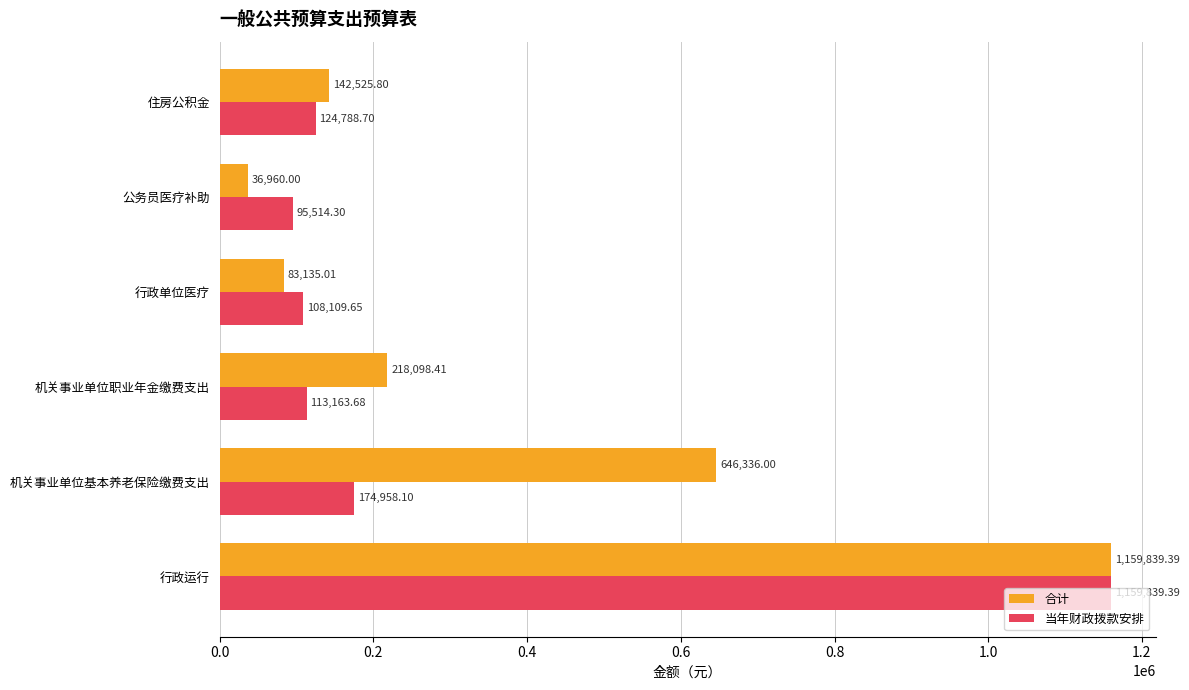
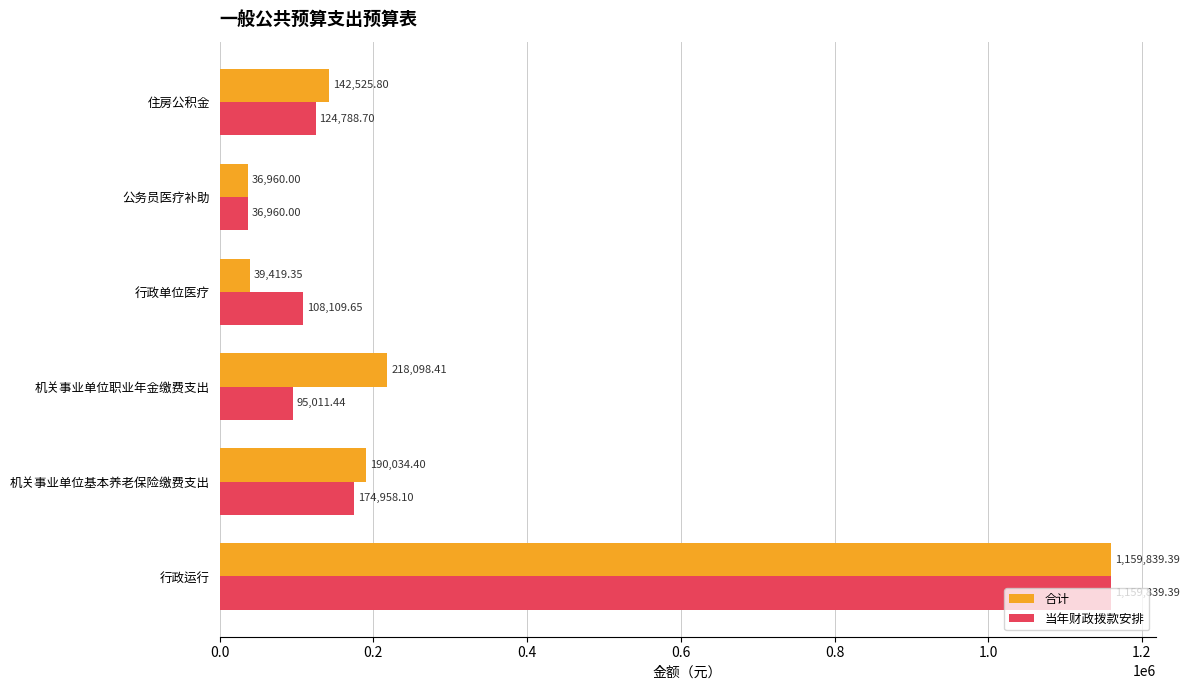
  {
    "合计": {
      "住房公积金": "142,525.80",
      "公务员医疗补助": "36,960.00",
-     "行政单位医疗": "83,135.01",
+     "行政单位医疗": "39,419.35",
      "机关事业单位职业年金缴费支出": "218,098.41",
-     "机关事业单位基本养老保险缴费支出": "646,336.00",
+     "机关事业单位基本养老保险缴费支出": "190,034.40",
      "行政运行": "1,159,839.39"
    },
    "当年财政拨款安排": {
      "住房公积金": "124,788.70",
-     "公务员医疗补助": "95,514.30",
+     "公务员医疗补助": "36,960.00",
      "行政单位医疗": "108,109.65",
-     "机关事业单位职业年金缴费支出": "113,163.68",
+     "机关事业单位职业年金缴费支出": "95,011.44",
      "机关事业单位基本养老保险缴费支出": "174,958.10"
    }
  }
